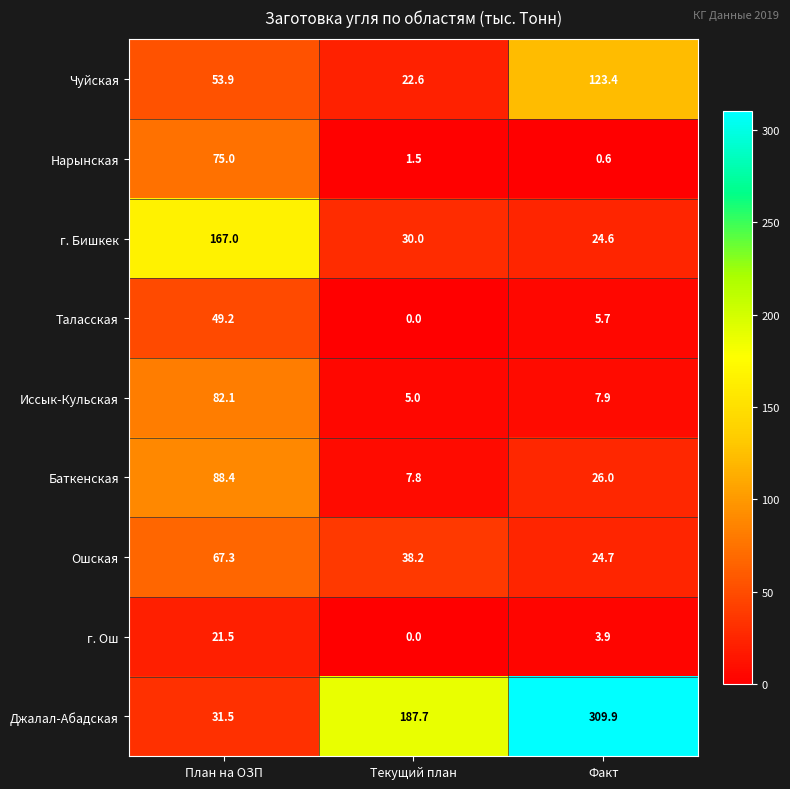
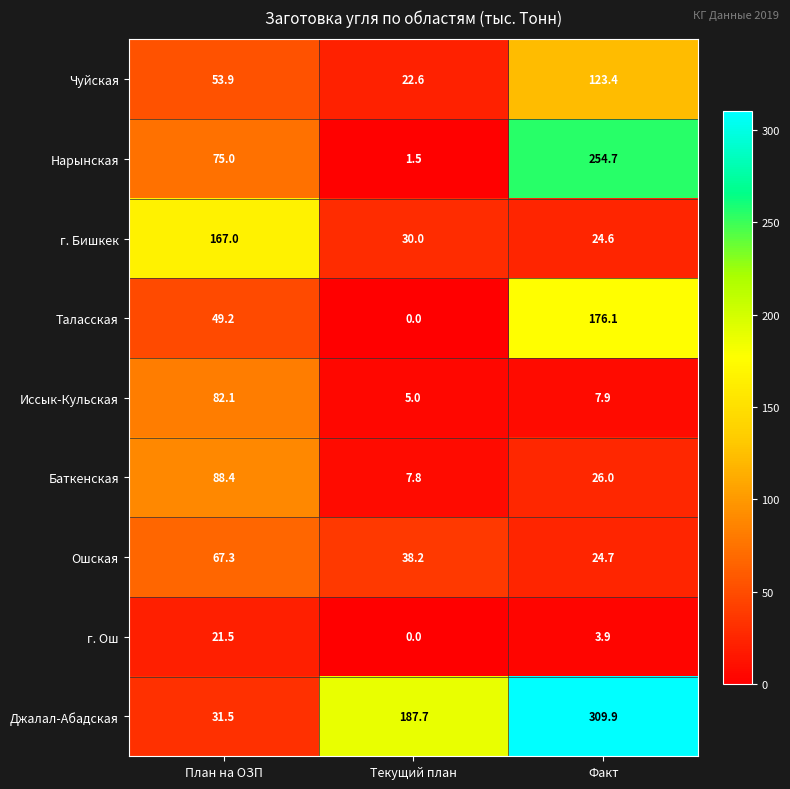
  {
    "Чуйская": {
      "План на ОЗП": 53.9,
      "Текущий план": 22.6,
      "Факт": 123.4
    },
    "Нарынская": {
      "План на ОЗП": 75.0,
      "Текущий план": 1.5,
-     "Факт": 0.6
+     "Факт": 254.7
    },
    "г. Бишкек": {
      "План на ОЗП": 167.0,
      "Текущий план": 30.0,
      "Факт": 24.6
    },
    "Таласская": {
      "План на ОЗП": 49.2,
      "Текущий план": 0.0,
-     "Факт": 5.7
+     "Факт": 176.1
    },
    "Иссык-Кульская": {
      "План на ОЗП": 82.1,
      "Текущий план": 5.0,
      "Факт": 7.9
    },
    "Баткенская": {
      "План на ОЗП": 88.4,
      "Текущий план": 7.8,
      "Факт": 26.0
    },
    "Ошская": {
      "План на ОЗП": 67.3,
      "Текущий план": 38.2,
      "Факт": 24.7
    },
    "г. Ош": {
      "План на ОЗП": 21.5,
      "Текущий план": 0.0,
      "Факт": 3.9
    },
    "Джалал-Абадская": {
      "План на ОЗП": 31.5,
      "Текущий план": 187.7,
      "Факт": 309.9
    }
  }
